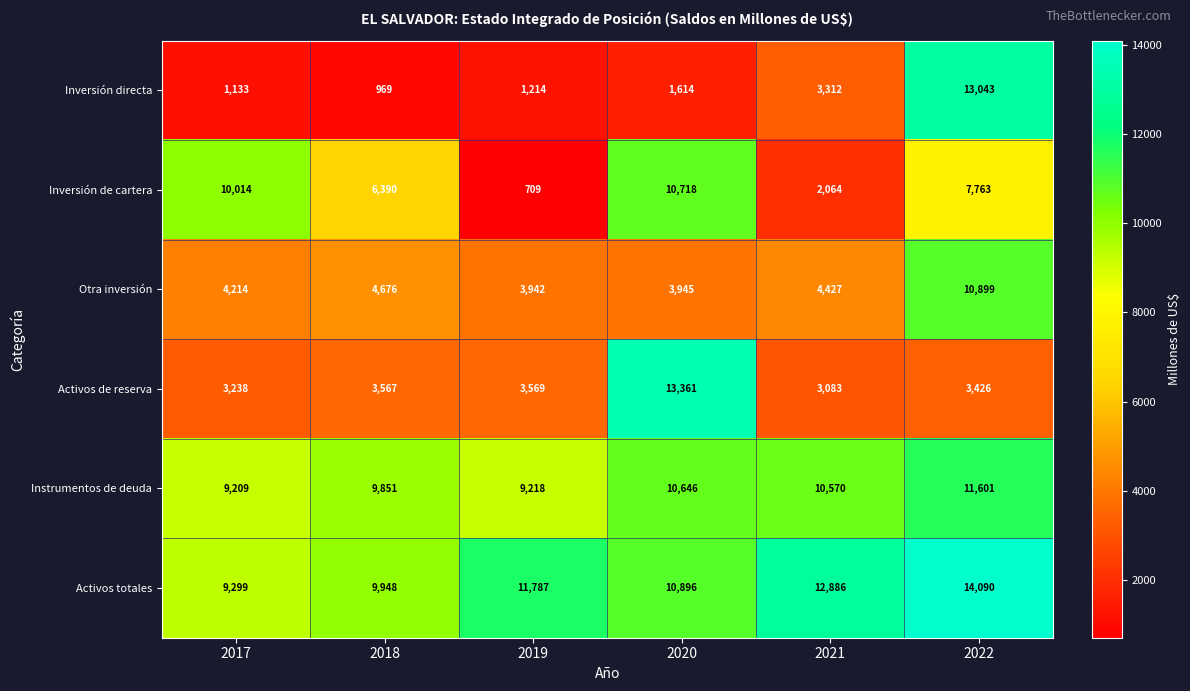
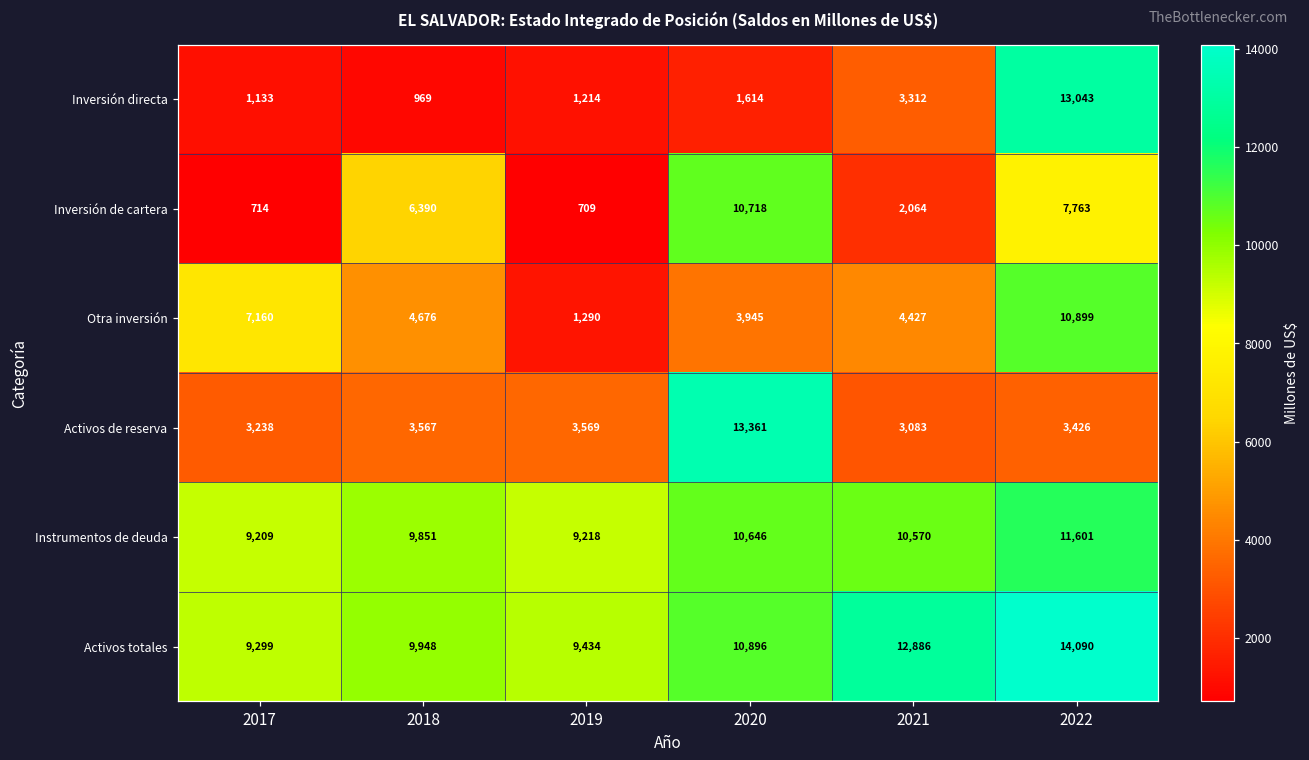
  {
    "Inversión directa": {
      "2017": "1,133",
      "2018": "969",
      "2019": "1,214",
      "2020": "1,614",
      "2021": "3,312",
      "2022": "13,043"
    },
    "Inversión de cartera": {
-     "2017": "10,014",
+     "2017": "714",
      "2018": "6,390",
      "2019": "709",
      "2020": "10,718",
      "2021": "2,064",
      "2022": "7,763"
    },
    "Otra inversión": {
-     "2017": "4,214",
+     "2017": "7,160",
      "2018": "4,676",
-     "2019": "3,942",
+     "2019": "1,290",
      "2020": "3,945",
      "2021": "4,427",
      "2022": "10,899"
    },
    "Activos de reserva": {
      "2017": "3,238",
      "2018": "3,567",
      "2019": "3,569",
      "2020": "13,361",
      "2021": "3,083",
      "2022": "3,426"
    },
    "Instrumentos de deuda": {
      "2017": "9,209",
      "2018": "9,851",
      "2019": "9,218",
      "2020": "10,646",
      "2021": "10,570",
      "2022": "11,601"
    },
    "Activos totales": {
      "2017": "9,299",
      "2018": "9,948",
-     "2019": "11,787",
+     "2019": "9,434",
      "2020": "10,896",
      "2021": "12,886",
      "2022": "14,090"
    }
  }
